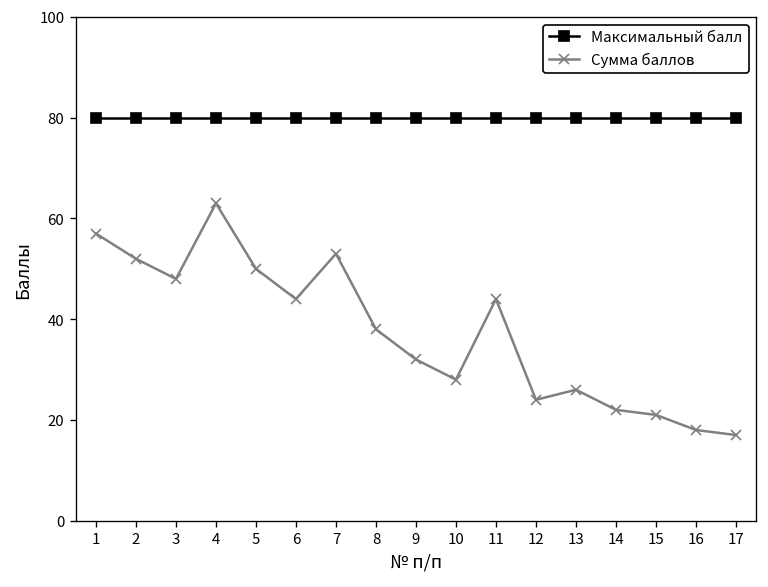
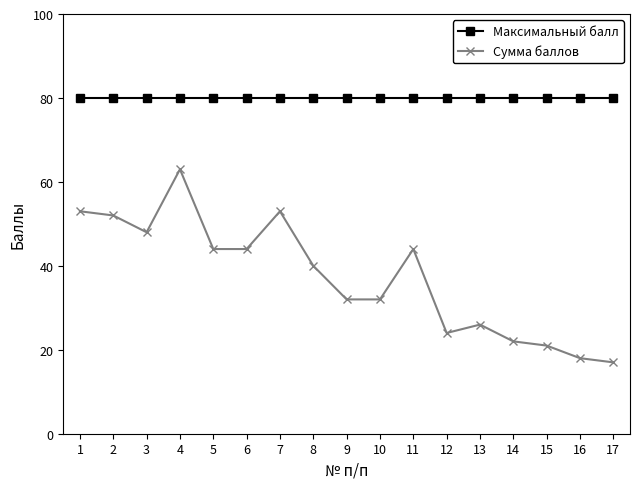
  {
    "Максимальный балл": {
      "1": 80,
      "2": 80,
      "3": 80,
      "4": 80,
      "5": 80,
      "6": 80,
      "7": 80,
      "8": 80,
      "9": 80,
      "10": 80,
      "11": 80,
      "12": 80,
      "13": 80,
      "14": 80,
      "15": 80,
      "16": 80,
      "17": 80
    },
    "Сумма баллов": {
-     "1": 57,
+     "1": 53,
      "2": 52,
      "3": 48,
      "4": 63,
-     "5": 50,
+     "5": 44,
      "6": 44,
      "7": 53,
-     "8": 38,
+     "8": 40,
      "9": 32,
-     "10": 28,
+     "10": 32,
      "11": 44,
      "12": 24,
      "13": 26,
      "14": 22,
      "15": 21,
      "16": 18,
      "17": 17
    }
  }
